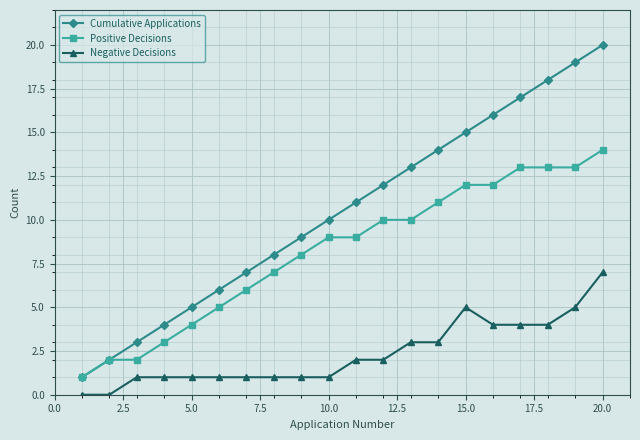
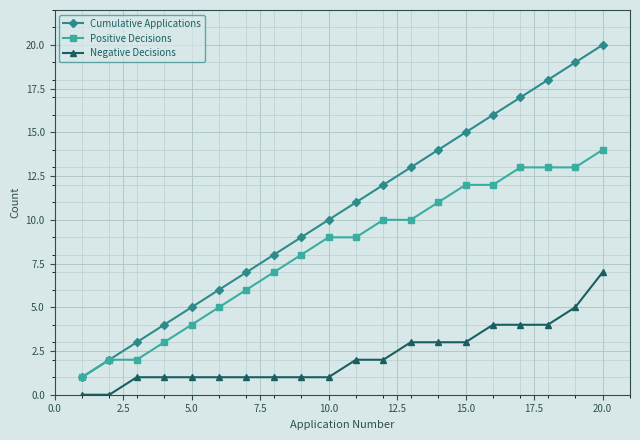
  {
    "Negative Decisions": {
      "5.0": 1,
      "10.0": 1,
-     "15.0": 5,
+     "15.0": 3,
      "20.0": 7
    }
  }
